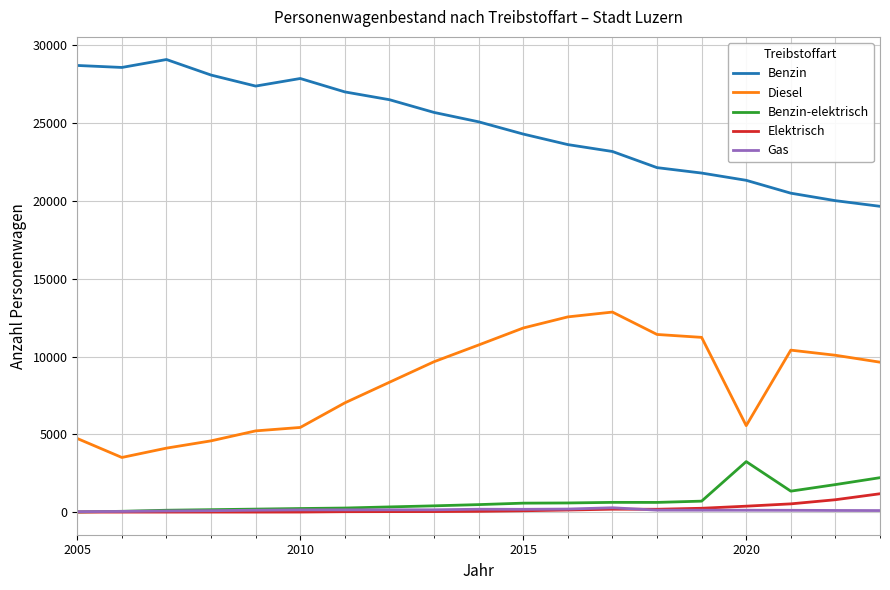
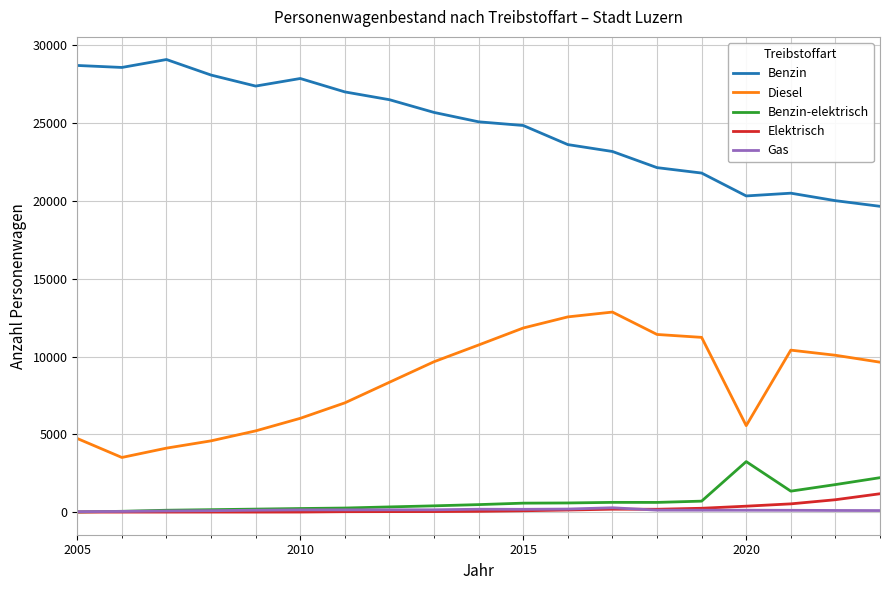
  {
    "Benzin": {
      "2005": 28700,
      "2010": 27900,
-     "2015": 24300,
-     "2020": 21300
+     "2015": 24800,
+     "2020": 20300
    },
    "Diesel": {
      "2005": 4700,
-     "2010": 5400,
+     "2010": 6000,
      "2015": 11800,
      "2020": 5600
    },
    "Benzin-elektrisch": {
      "2015": 600,
      "2020": 3200
    },
    "Elektrisch": {
      "2020": 400
    },
    "Gas": {
      "2020": 100
    }
  }
